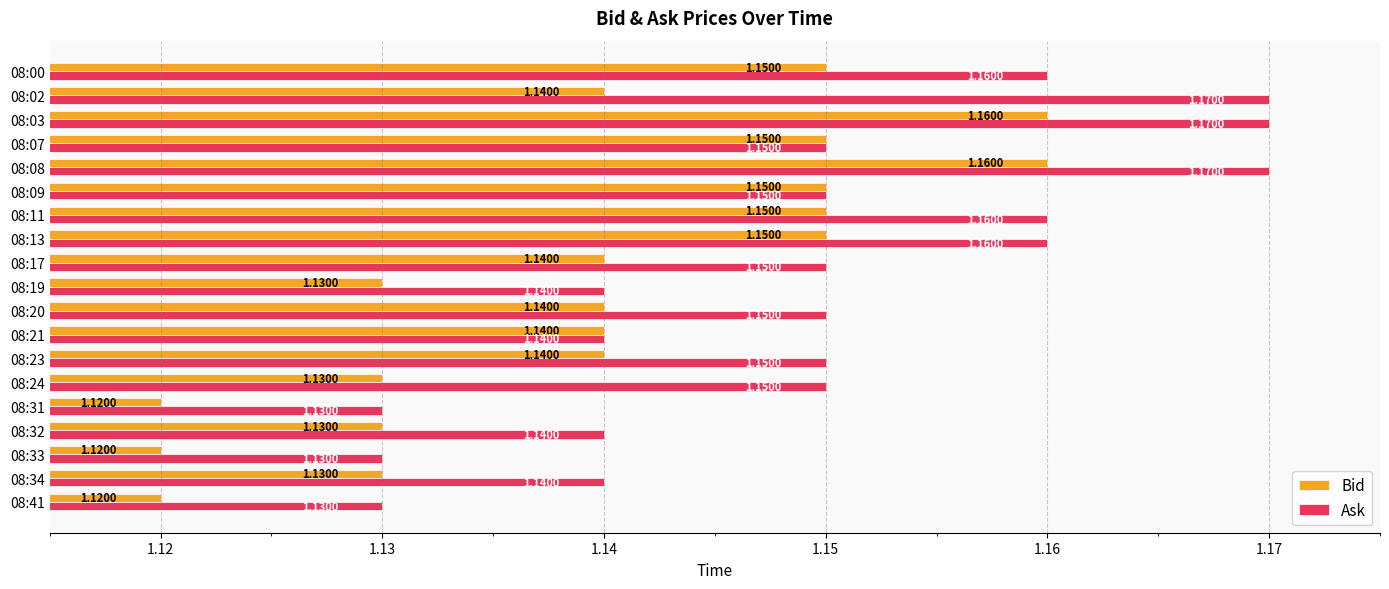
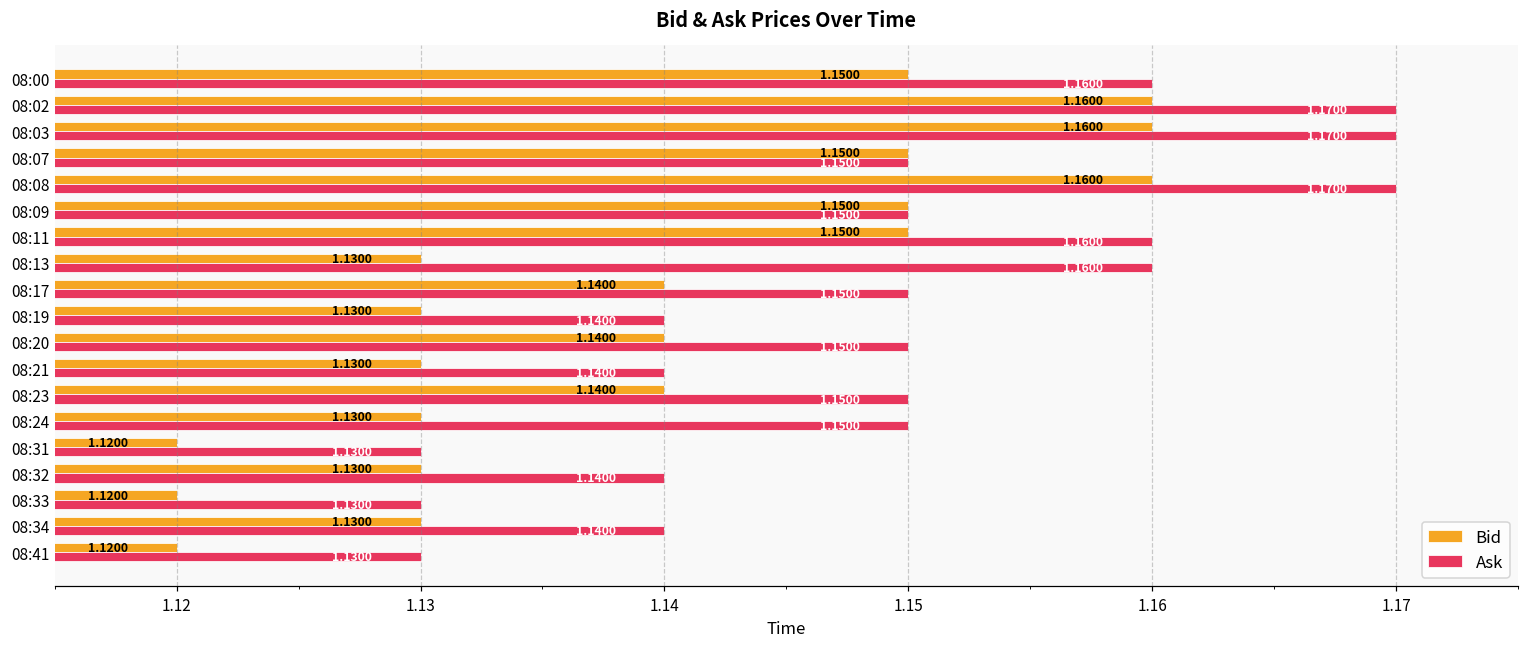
  {
    "Bid": {
      "08:00": 1.1500,
-     "08:02": 1.1400,
+     "08:02": 1.1600,
      "08:03": 1.1600,
      "08:08": 1.1600,
      "08:11": 1.1500,
-     "08:13": 1.1500,
+     "08:13": 1.1300,
      "08:17": 1.1400,
      "08:19": 1.1300,
      "08:20": 1.1400,
-     "08:21": 1.1400,
+     "08:21": 1.1300,
      "08:23": 1.1400,
      "08:24": 1.1300,
      "08:31": 1.1200,
      "08:32": 1.1300,
      "08:33": 1.1200,
      "08:34": 1.1300,
      "08:41": 1.1200
    },
    "Ask": {
      "08:02": 1.1700,
      "08:03": 1.1700,
      "08:31": 1.1300,
      "08:33": 1.1300
    }
  }
